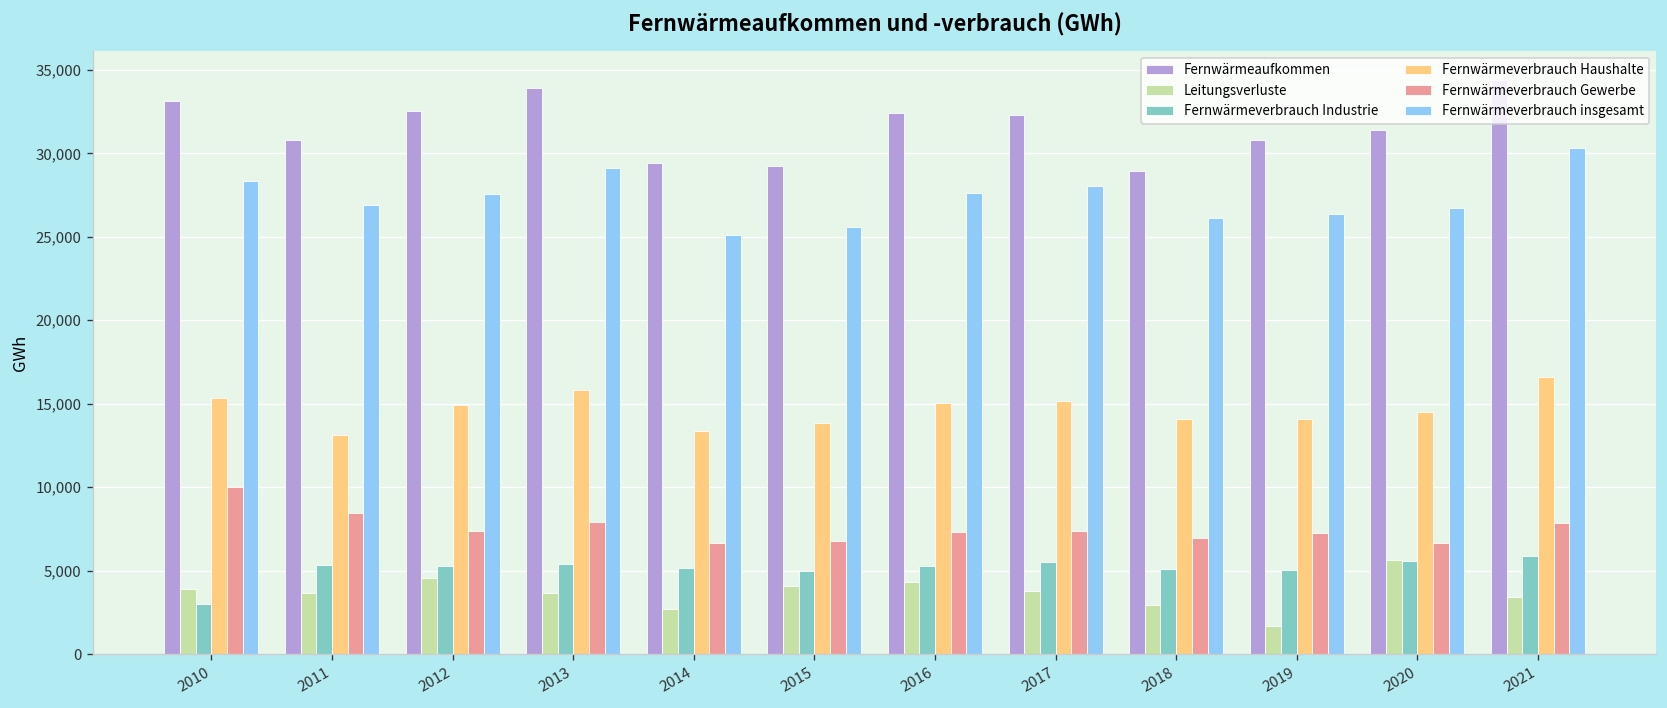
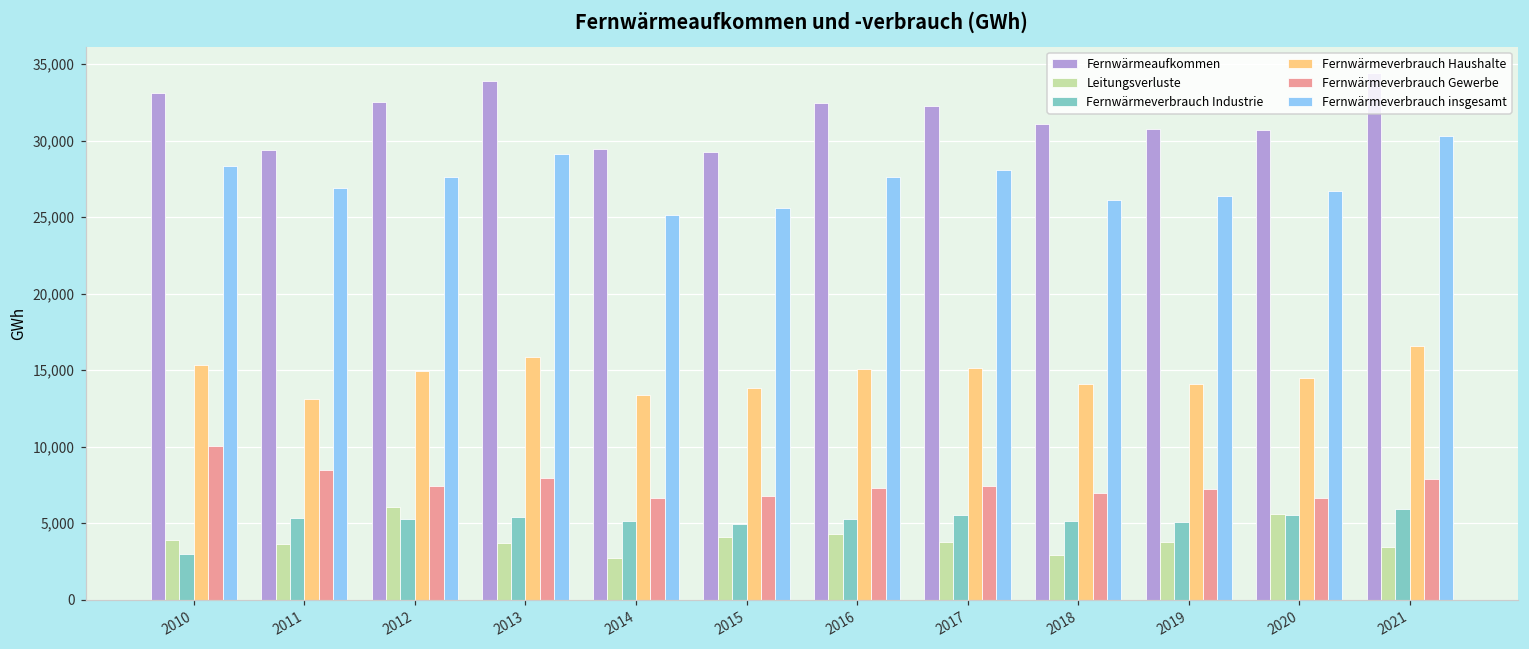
  {
    "Fernwärmeaufkommen": {
      "2010": "33,100",
-     "2011": "30,800",
+     "2011": "29,400",
      "2012": "32,500",
      "2013": "33,900",
      "2014": "29,400",
      "2015": "29,300",
      "2016": "32,400",
      "2017": "32,300",
-     "2018": "28,900",
+     "2018": "31,100",
      "2019": "30,800",
-     "2020": "31,400"
+     "2020": "30,700"
    },
    "Leitungsverluste": {
      "2010": "3,900",
      "2011": "3,700",
-     "2012": "4,500",
+     "2012": "6,100",
      "2013": "3,700",
      "2014": "2,700",
      "2015": "4,100",
      "2016": "4,300",
      "2017": "3,800",
      "2018": "2,900",
-     "2019": "1,700",
+     "2019": "3,800",
      "2020": "5,600",
      "2021": "3,400"
    }
  }
